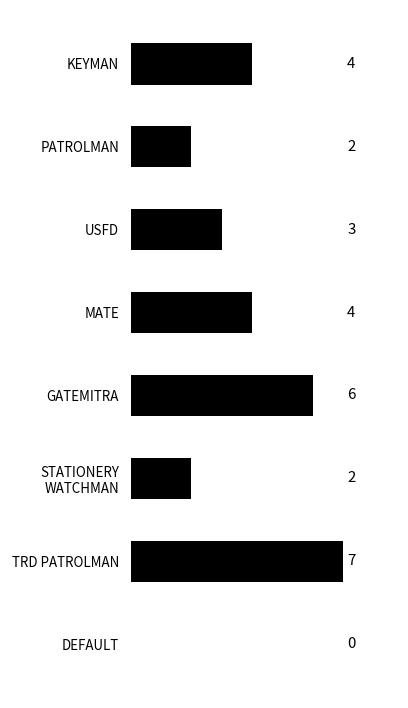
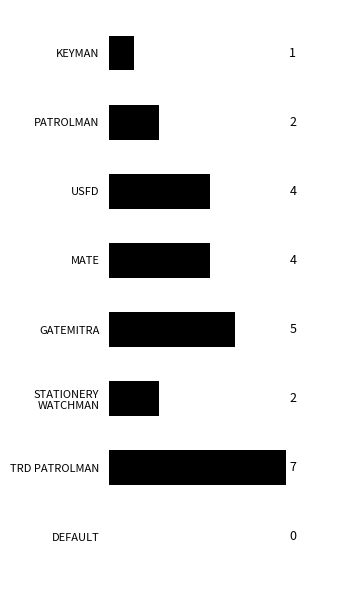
  {
-   "KEYMAN": 4,
-   "USFD": 3,
-   "GATEMITRA": 6,
+   "KEYMAN": 1,
+   "USFD": 4,
+   "GATEMITRA": 5,
    "TRD PATROLMAN": 7
  }
